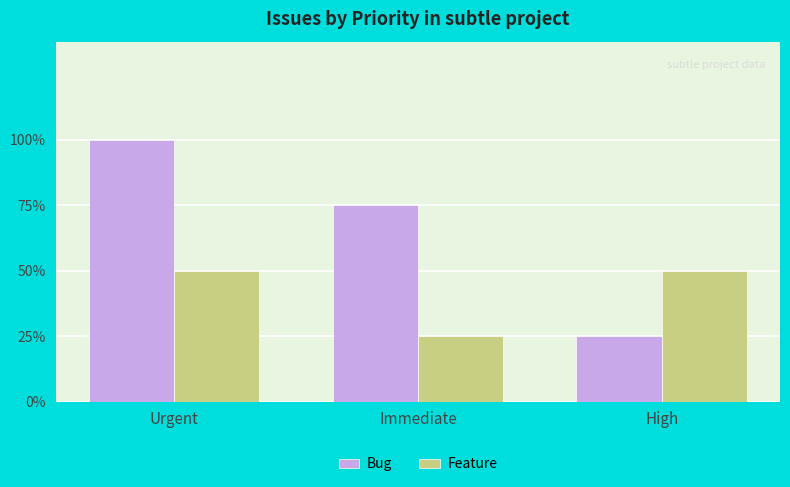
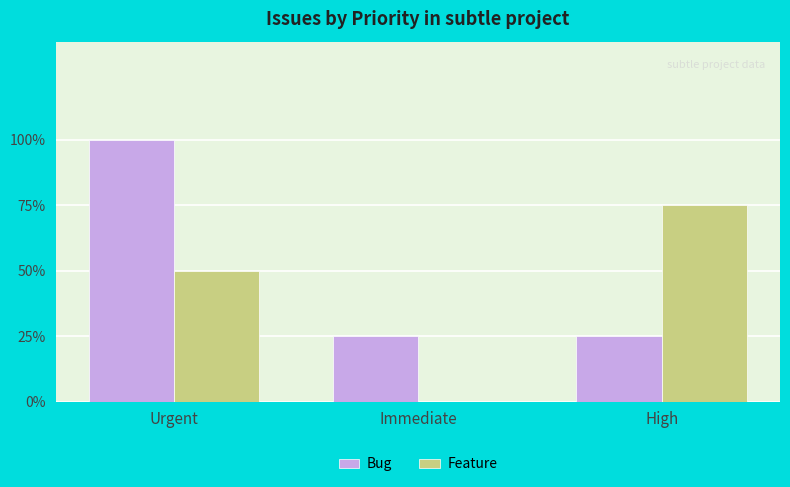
  {
    "Bug": {
      "Urgent": "100%",
-     "Immediate": "75%",
+     "Immediate": "25%",
      "High": "25%"
    },
    "Feature": {
      "Urgent": "50%",
-     "Immediate": "25%",
-     "High": "50%"
+     "Immediate": "0%",
+     "High": "75%"
    }
  }
